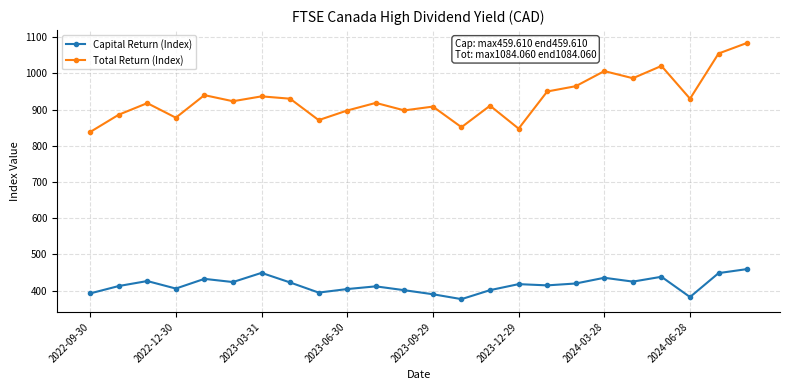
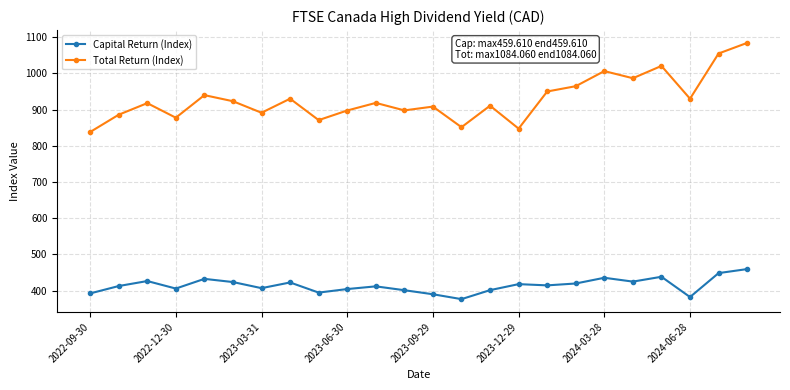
  {
    "Capital Return (Index)": {
      "2022-09-30": 390,
      "2022-12-30": 410,
-     "2023-03-31": 450,
+     "2023-03-31": 410,
      "2023-06-30": 400,
      "2023-09-29": 390,
      "2023-12-29": 420,
      "2024-03-28": 440,
      "2024-06-28": 380
    },
    "Total Return (Index)": {
      "2022-09-30": 840,
      "2022-12-30": 880,
-     "2023-03-31": 940,
+     "2023-03-31": 890,
      "2023-06-30": 900,
      "2023-09-29": 910,
      "2023-12-29": 850,
      "2024-03-28": 1010,
      "2024-06-28": 930
    }
  }
